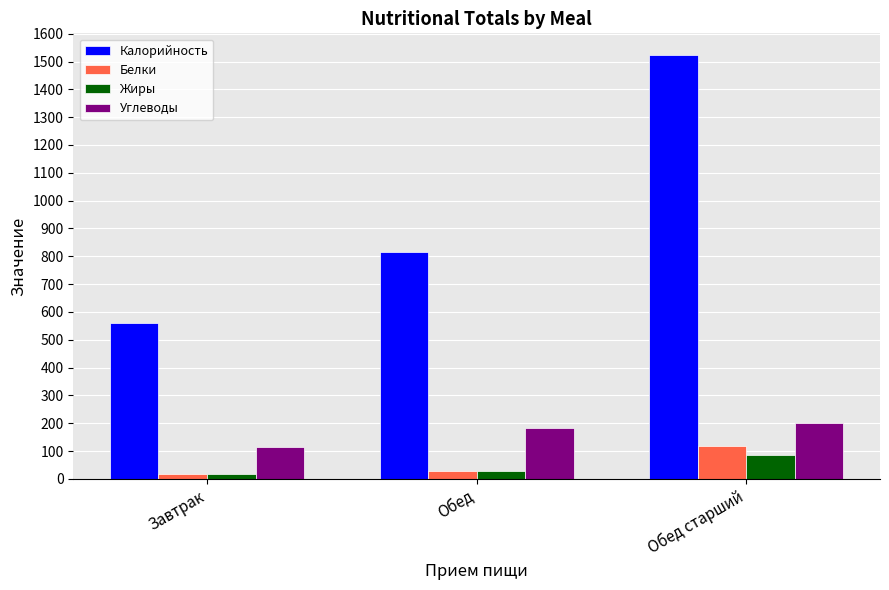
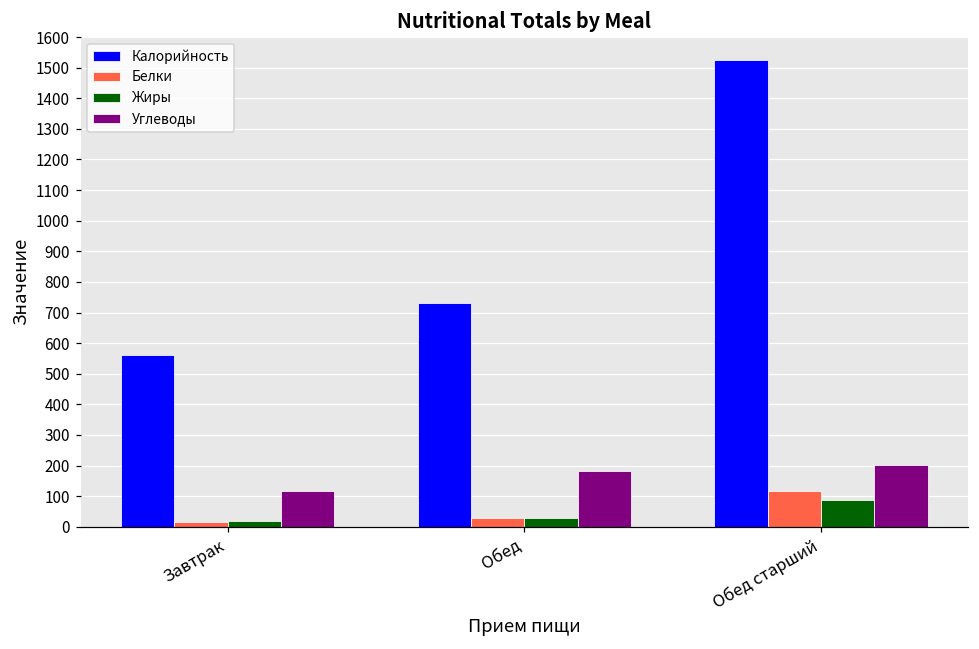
  {
    "Калорийность": {
      "Завтрак": 560,
-     "Обед": 820,
+     "Обед": 730,
      "Обед старший": 1530
    },
    "Белки": {
      "Завтрак": 20,
      "Обед": 30,
      "Обед старший": 120
    },
    "Жиры": {
      "Завтрак": 20,
      "Обед": 30,
      "Обед старший": 90
    },
    "Углеводы": {
      "Завтрак": 120,
      "Обед": 180,
      "Обед старший": 200
    }
  }
